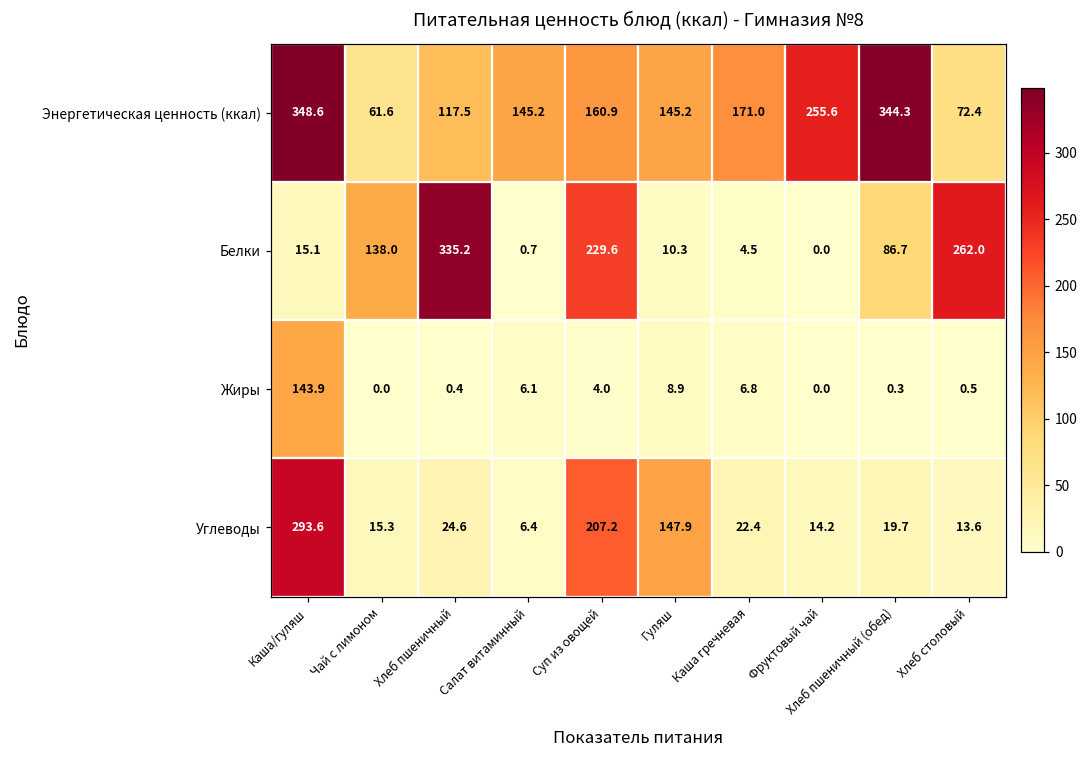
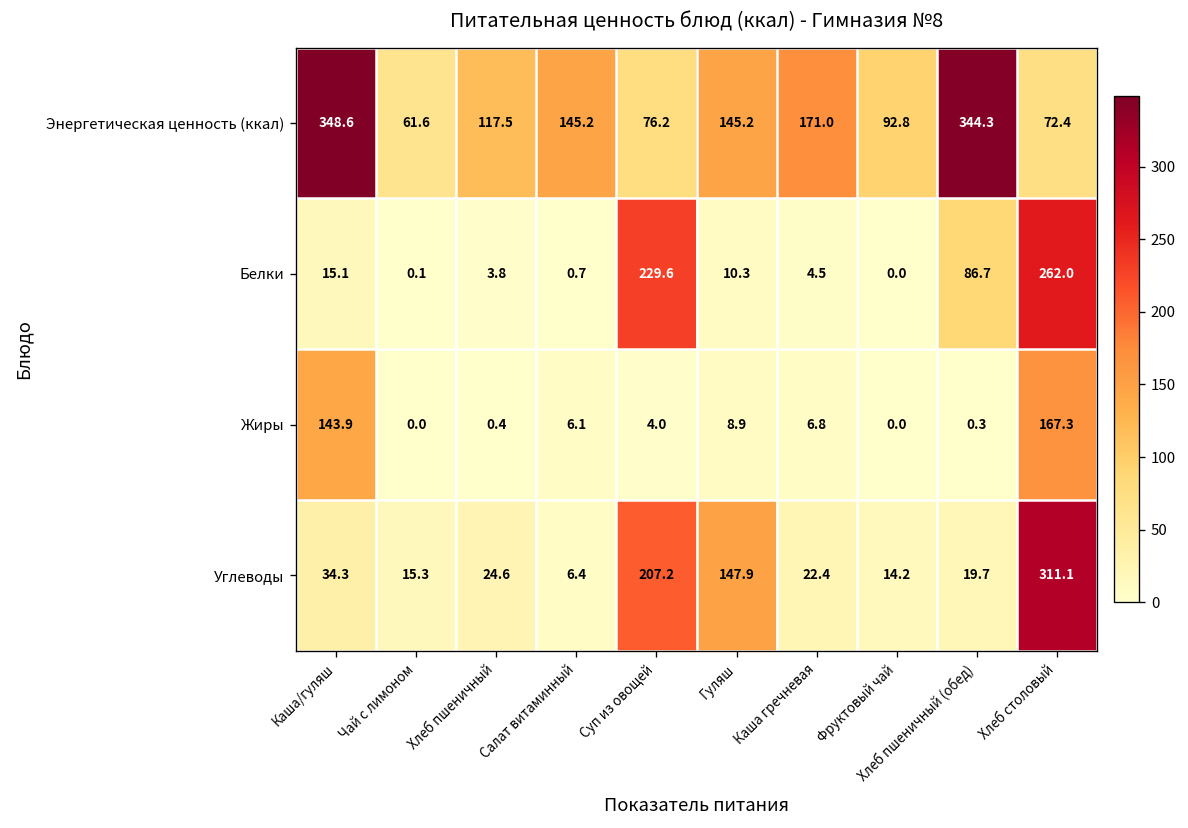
  {
    "Энергетическая ценность (ккал)": {
      "Каша/гуляш": 348.6,
      "Чай с лимоном": 61.6,
      "Хлеб пшеничный": 117.5,
      "Салат витаминный": 145.2,
-     "Суп из овощей": 160.9,
+     "Суп из овощей": 76.2,
      "Гуляш": 145.2,
      "Каша гречневая": 171.0,
-     "Фруктовый чай": 255.6,
+     "Фруктовый чай": 92.8,
      "Хлеб пшеничный (обед)": 344.3,
      "Хлеб столовый": 72.4
    },
    "Белки": {
      "Каша/гуляш": 15.1,
-     "Чай с лимоном": 138.0,
-     "Хлеб пшеничный": 335.2,
+     "Чай с лимоном": 0.1,
+     "Хлеб пшеничный": 3.8,
      "Салат витаминный": 0.7,
      "Суп из овощей": 229.6,
      "Гуляш": 10.3,
      "Каша гречневая": 4.5,
      "Фруктовый чай": 0.0,
      "Хлеб пшеничный (обед)": 86.7,
      "Хлеб столовый": 262.0
    },
    "Жиры": {
      "Каша/гуляш": 143.9,
      "Чай с лимоном": 0.0,
      "Хлеб пшеничный": 0.4,
      "Салат витаминный": 6.1,
      "Суп из овощей": 4.0,
      "Гуляш": 8.9,
      "Каша гречневая": 6.8,
      "Фруктовый чай": 0.0,
      "Хлеб пшеничный (обед)": 0.3,
-     "Хлеб столовый": 0.5
+     "Хлеб столовый": 167.3
    },
    "Углеводы": {
-     "Каша/гуляш": 293.6,
+     "Каша/гуляш": 34.3,
      "Чай с лимоном": 15.3,
      "Хлеб пшеничный": 24.6,
      "Салат витаминный": 6.4,
      "Суп из овощей": 207.2,
      "Гуляш": 147.9,
      "Каша гречневая": 22.4,
      "Фруктовый чай": 14.2,
      "Хлеб пшеничный (обед)": 19.7,
-     "Хлеб столовый": 13.6
+     "Хлеб столовый": 311.1
    }
  }
